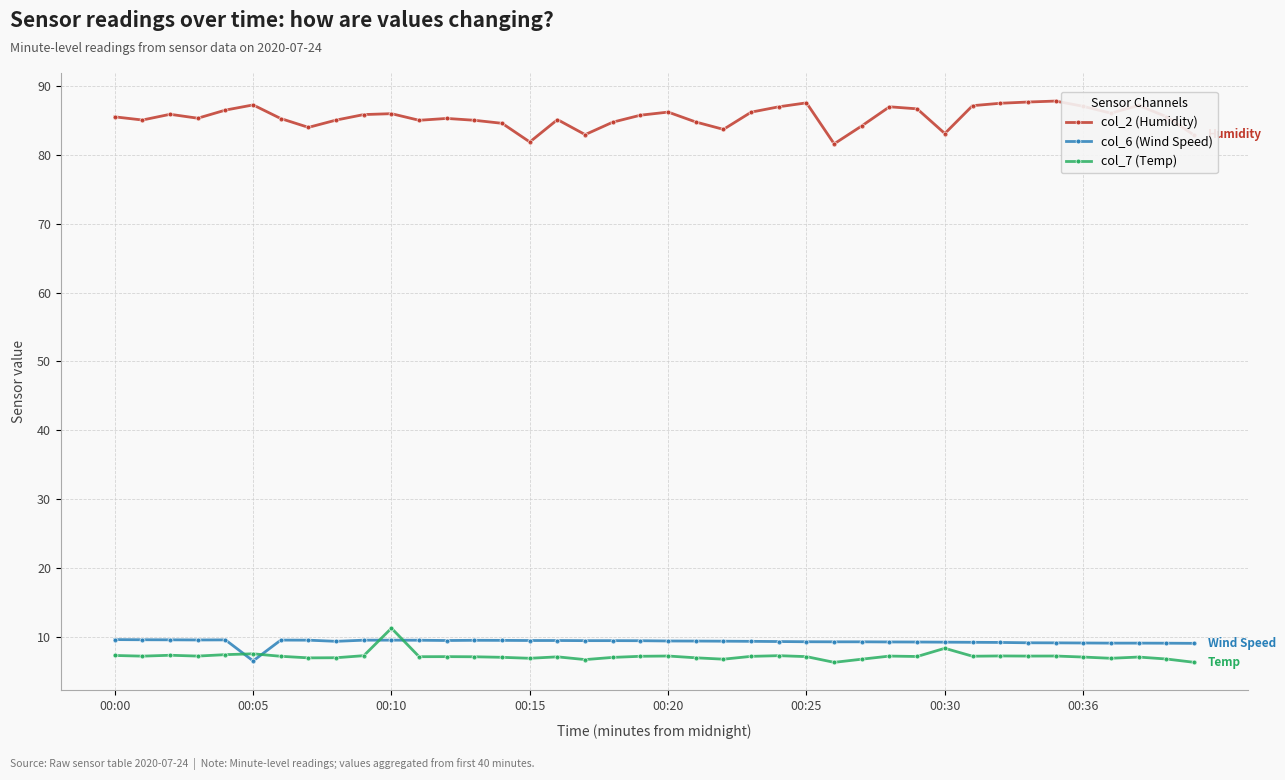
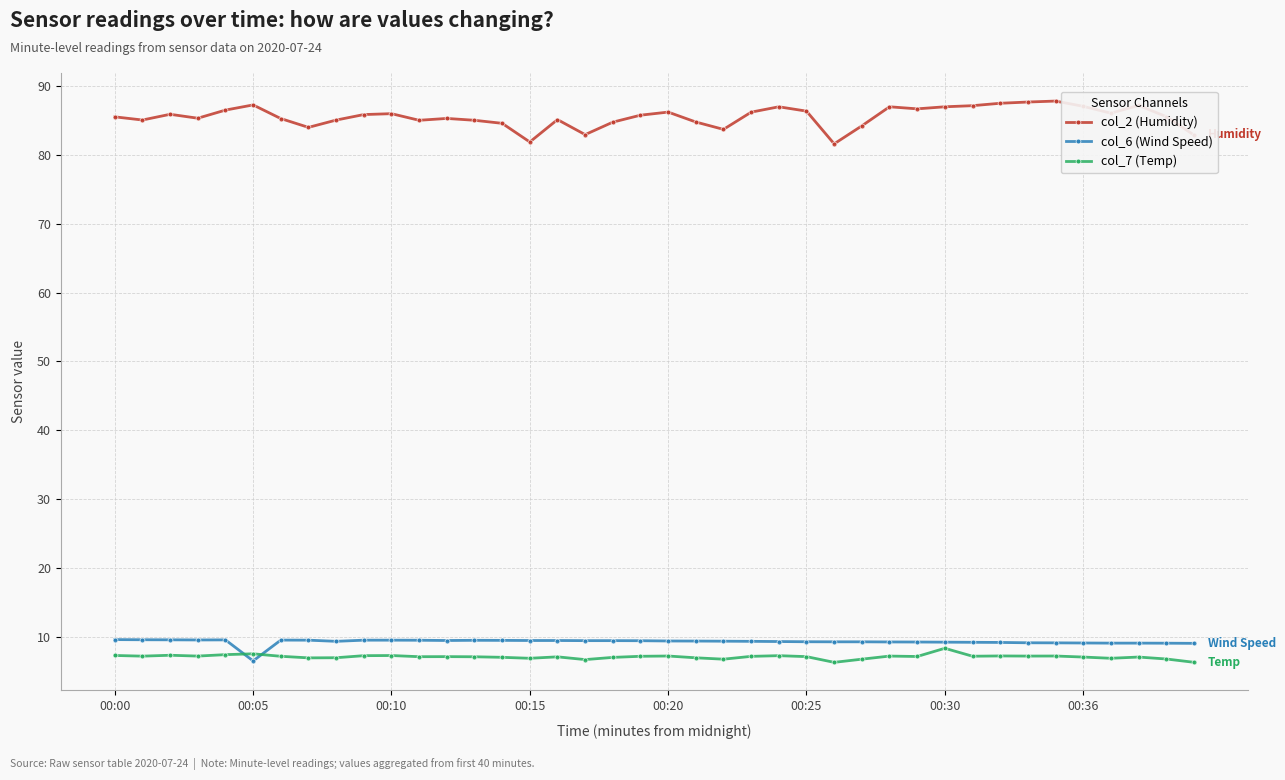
  {
    "col_2 (Humidity)": {
      "00:00": 86,
      "00:05": 87,
      "00:10": 86,
      "00:15": 82,
      "00:20": 86,
-     "00:25": 88,
-     "00:30": 83
+     "00:25": 86,
+     "00:30": 87
    },
    "col_6 (Wind Speed)": {
      "00:00": 10,
      "00:05": 7,
      "00:10": 10,
      "00:15": 10,
      "00:20": 9,
      "00:25": 9,
      "00:30": 9,
      "00:36": 9
    },
    "col_7 (Temp)": {
      "00:00": 7,
      "00:05": 8,
-     "00:10": 11,
+     "00:10": 7,
      "00:15": 7,
      "00:20": 7,
      "00:25": 7,
      "00:30": 8,
      "00:36": 7
    }
  }
